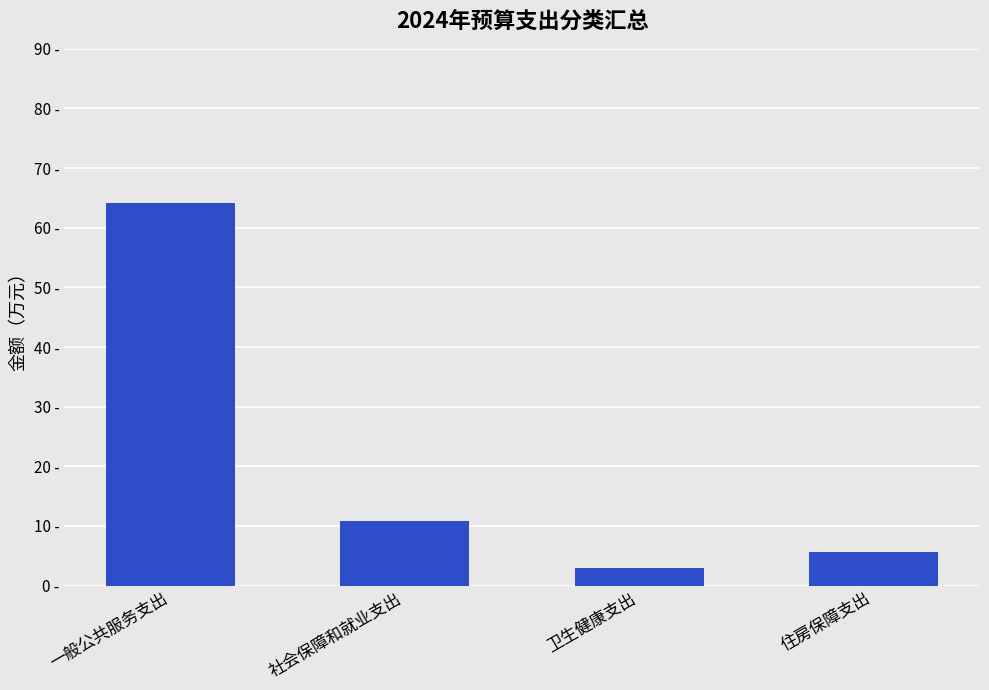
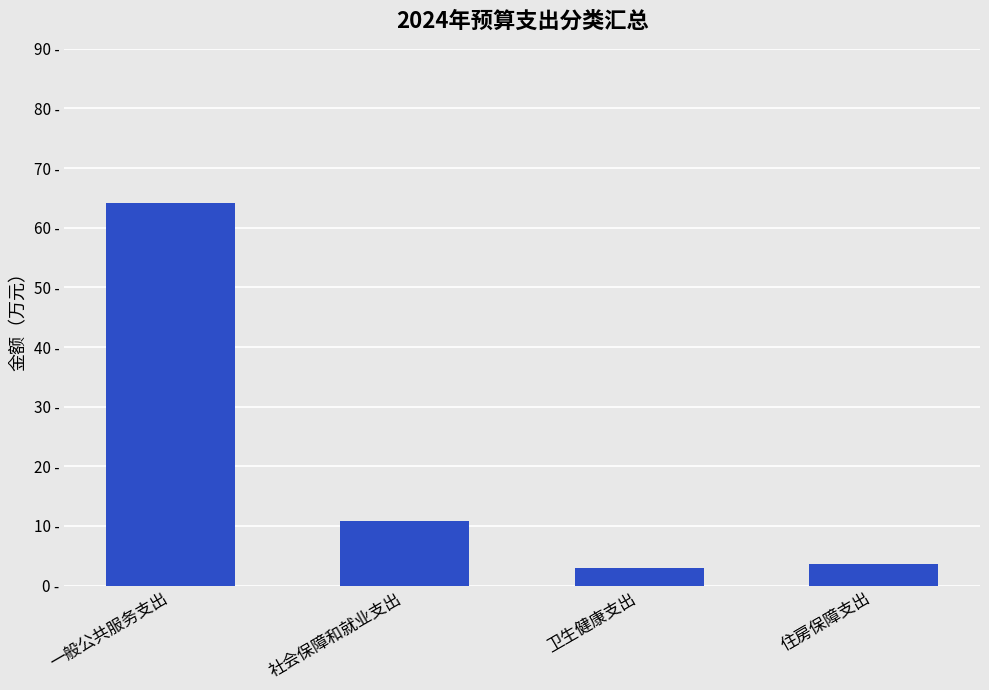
  {
    "一般公共服务支出": "64 -",
    "社会保障和就业支出": "11 -",
    "卫生健康支出": "3 -",
-   "住房保障支出": "6 -"
+   "住房保障支出": "4 -"
  }
